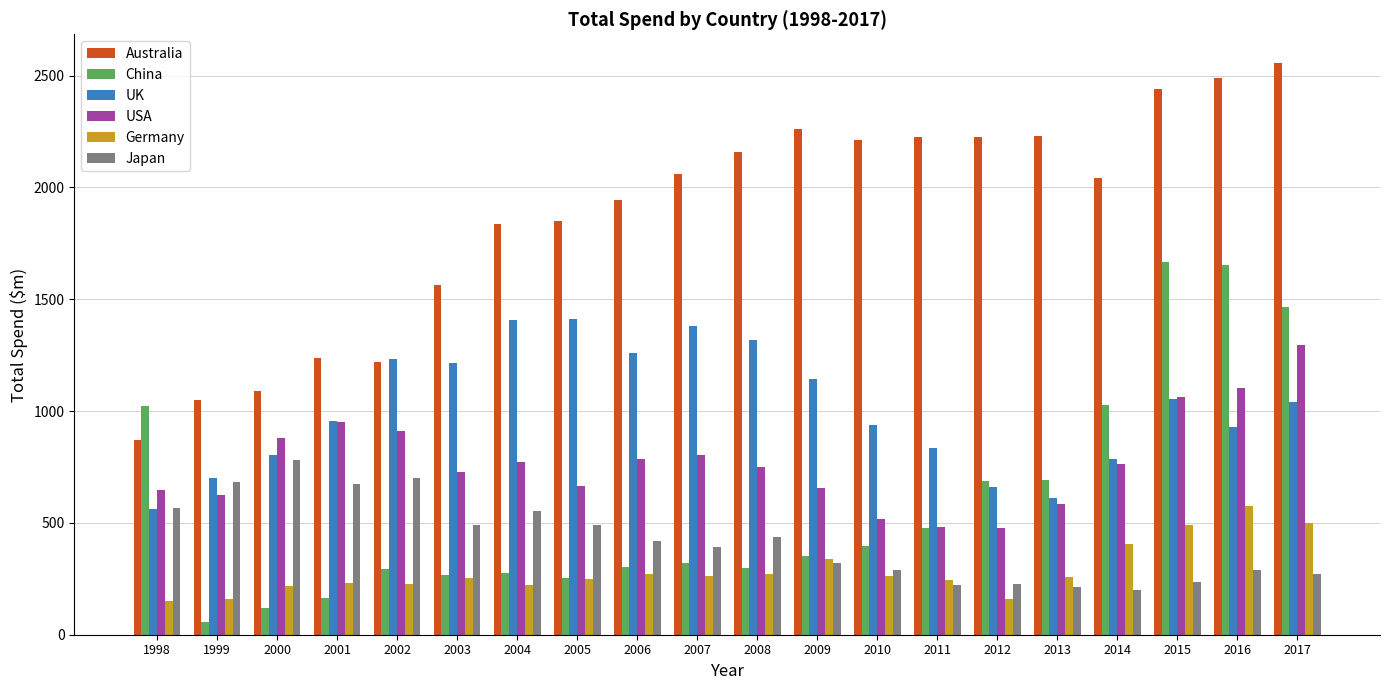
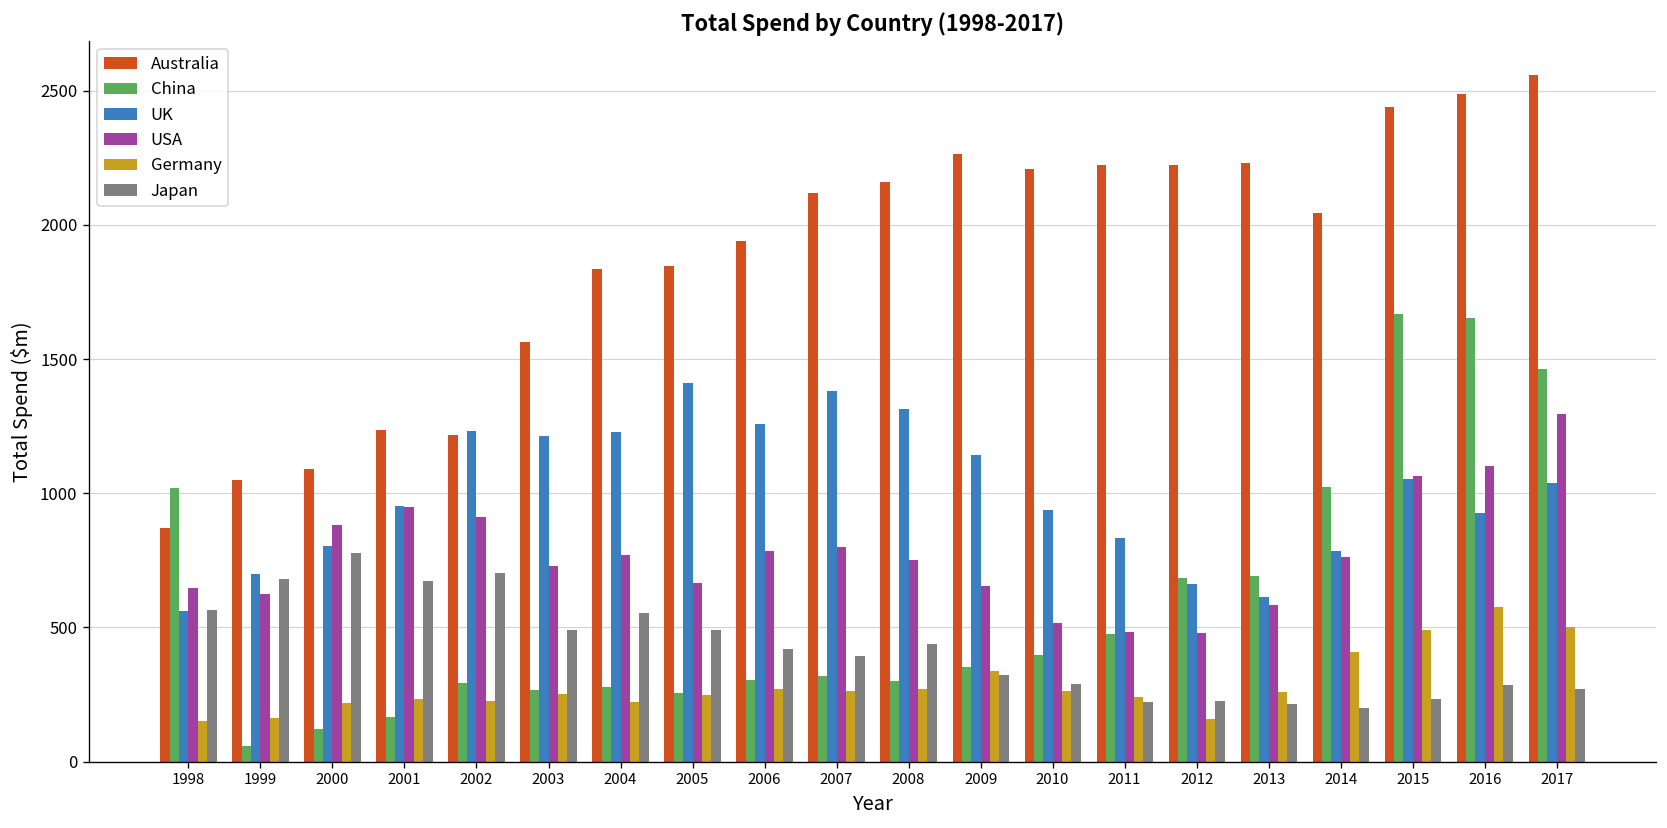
  {
    "Australia": {
      "1998": 870,
      "1999": 1050,
      "2000": 1090,
      "2001": 1240,
      "2002": 1220,
      "2003": 1560,
      "2004": 1840,
      "2005": 1850,
      "2006": 1940,
-     "2007": 2060,
+     "2007": 2120,
      "2008": 2160,
      "2009": 2260,
      "2010": 2210,
      "2011": 2220,
      "2012": 2220,
      "2013": 2230,
      "2014": 2040,
      "2015": 2440,
      "2016": 2490,
      "2017": 2560
    },
    "China": {
      "1998": 1020,
      "1999": 60,
      "2000": 120,
      "2001": 170,
      "2002": 290,
      "2003": 270,
      "2004": 280,
      "2005": 260,
      "2006": 300,
      "2007": 320,
      "2008": 300,
      "2009": 350,
      "2010": 400,
      "2011": 480,
      "2012": 690,
      "2013": 690,
      "2014": 1030,
      "2015": 1670,
      "2016": 1650,
      "2017": 1460
    },
    "UK": {
      "1998": 560,
      "1999": 700,
      "2000": 800,
      "2001": 950,
      "2002": 1230,
      "2003": 1210,
-     "2004": 1410,
+     "2004": 1230,
      "2005": 1410,
      "2006": 1260,
      "2007": 1380,
      "2008": 1320,
      "2009": 1140,
      "2010": 940,
      "2011": 830,
      "2012": 660,
      "2013": 610,
      "2014": 780,
      "2015": 1050,
      "2016": 930,
      "2017": 1040
    },
    "USA": {
      "1998": 650,
      "1999": 630,
      "2000": 880,
      "2001": 950,
      "2002": 910,
      "2003": 730,
      "2004": 770,
      "2005": 670,
      "2006": 790,
      "2007": 800,
      "2008": 750,
      "2009": 650,
      "2010": 520,
      "2011": 480,
      "2012": 480,
      "2013": 580,
      "2014": 760,
      "2015": 1070,
      "2016": 1100,
      "2017": 1290
    },
    "Germany": {
      "1998": 150,
      "1999": 160,
      "2000": 220,
      "2001": 230,
      "2002": 230,
      "2003": 250,
      "2004": 220,
      "2005": 250,
      "2006": 270,
      "2007": 260,
      "2008": 270,
      "2009": 340,
      "2010": 260,
      "2011": 240,
      "2012": 160,
      "2013": 260,
      "2014": 410,
      "2015": 490,
      "2016": 580,
      "2017": 500
    },
    "Japan": {
      "1998": 560,
      "1999": 680,
      "2000": 780,
      "2001": 670,
      "2002": 700,
      "2003": 490,
      "2004": 560,
      "2005": 490,
      "2006": 420,
      "2007": 390,
      "2008": 440,
      "2009": 320,
      "2010": 290,
      "2011": 220,
      "2012": 230,
      "2013": 210,
      "2014": 200,
      "2015": 230,
      "2016": 290,
      "2017": 270
    }
  }
